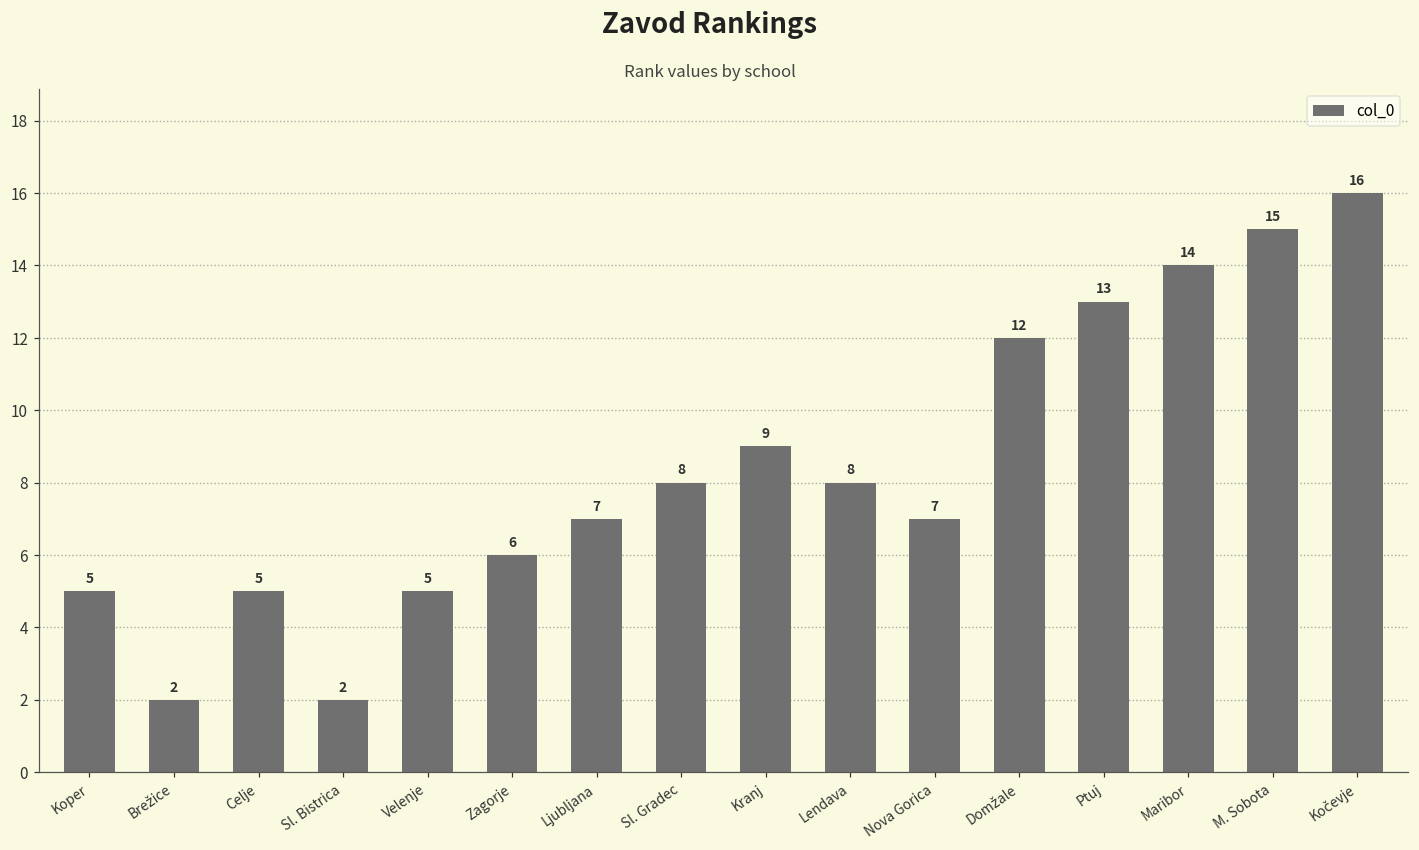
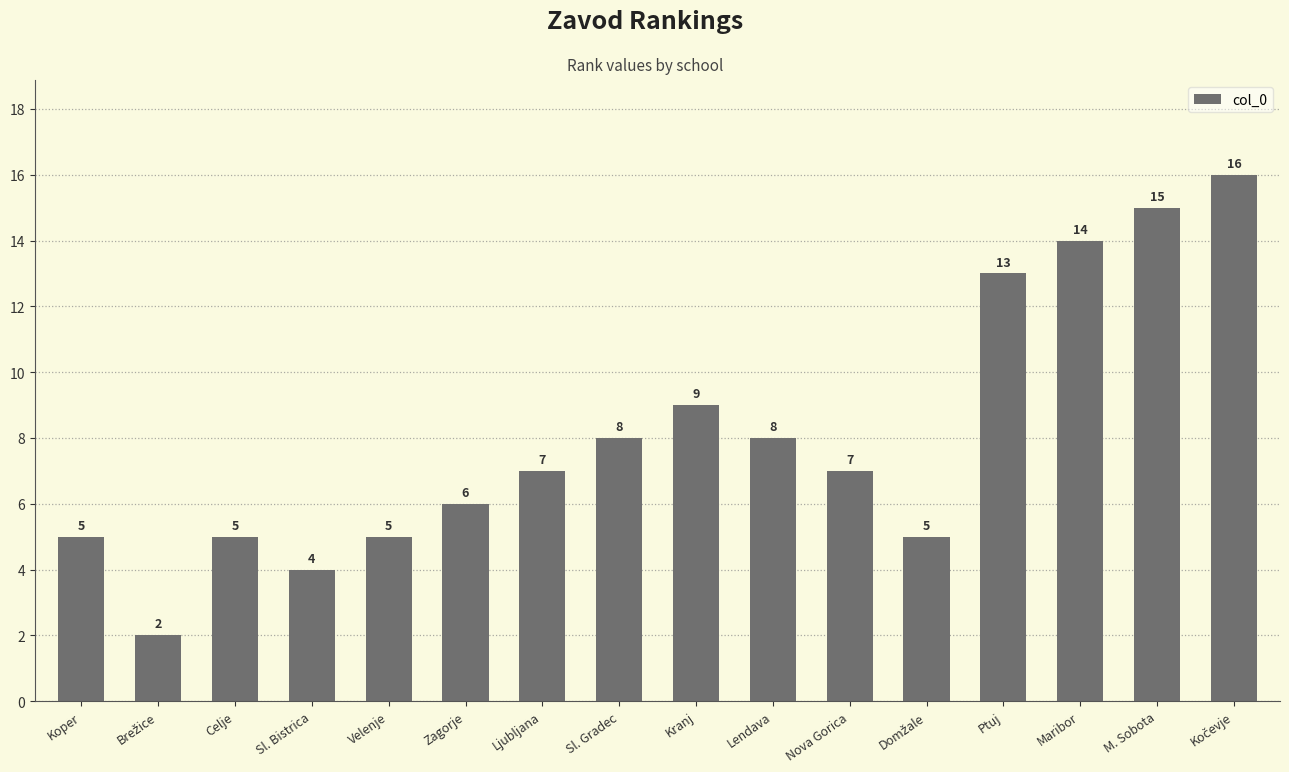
  {
    "Koper": 5,
    "Brežice": 2,
    "Celje": 5,
-   "Sl. Bistrica": 2,
+   "Sl. Bistrica": 4,
    "Velenje": 5,
    "Zagorje": 6,
    "Ljubljana": 7,
    "Sl. Gradec": 8,
    "Kranj": 9,
    "Lendava": 8,
    "Nova Gorica": 7,
-   "Domžale": 12,
+   "Domžale": 5,
    "Ptuj": 13,
    "Maribor": 14,
    "M. Sobota": 15,
    "Kočevje": 16
  }
